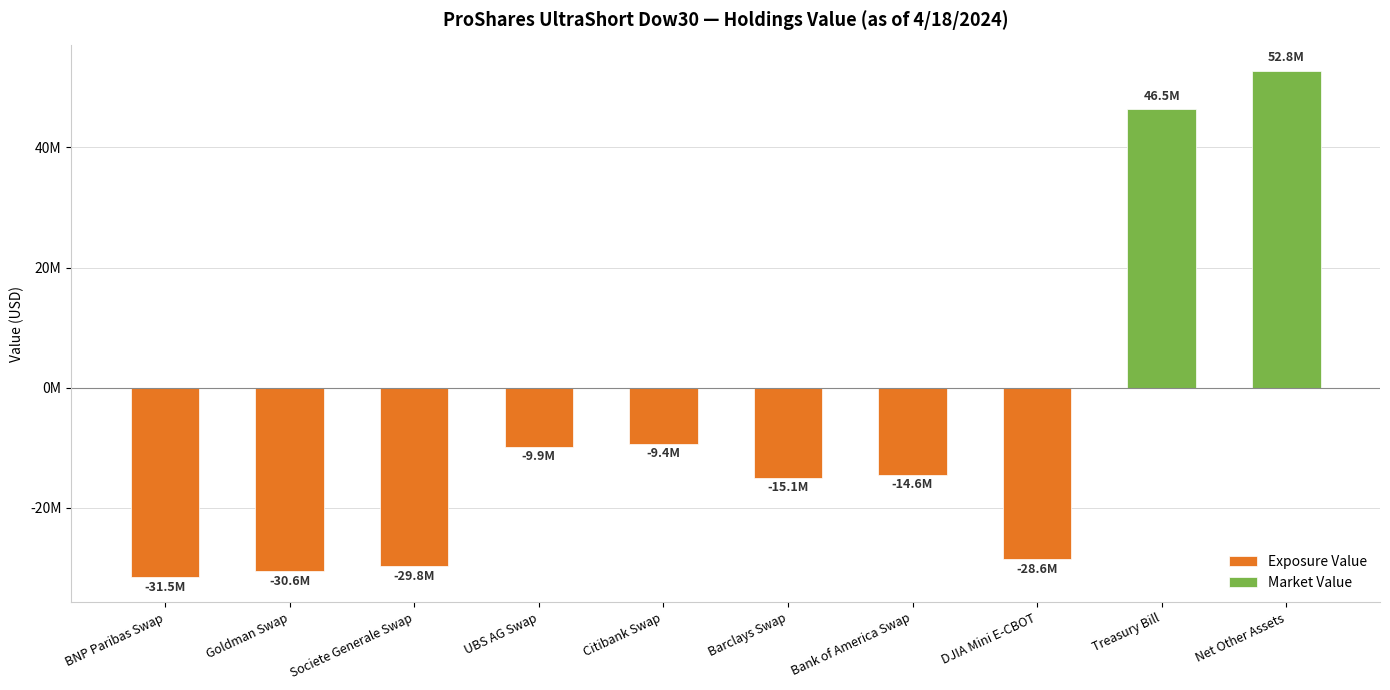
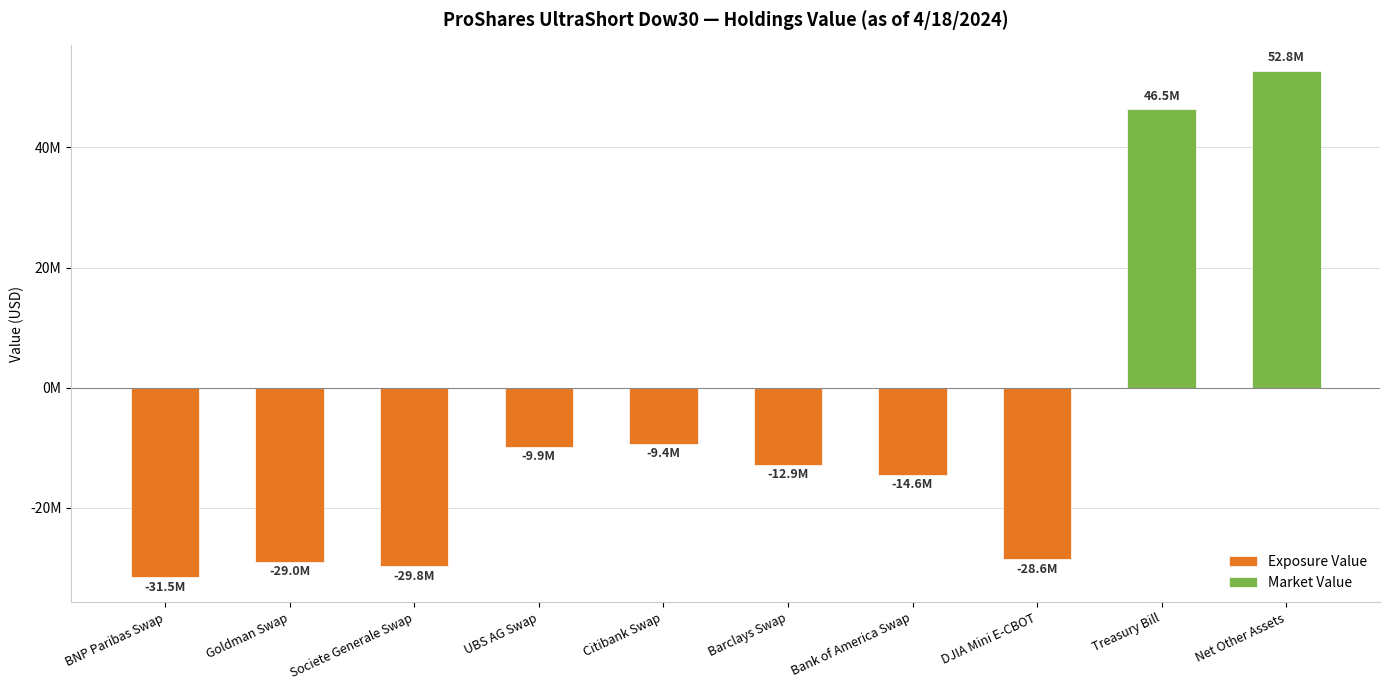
  {
    "Exposure Value": {
      "BNP Paribas Swap": "-31.5M",
-     "Goldman Swap": "-30.6M",
+     "Goldman Swap": "-29.0M",
      "Societe Generale Swap": "-29.8M",
      "UBS AG Swap": "-9.9M",
      "Citibank Swap": "-9.4M",
-     "Barclays Swap": "-15.1M",
+     "Barclays Swap": "-12.9M",
      "Bank of America Swap": "-14.6M",
      "DJIA Mini E-CBOT": "-28.6M"
    },
    "Market Value": {
      "Treasury Bill": "46.5M",
      "Net Other Assets": "52.8M"
    }
  }
